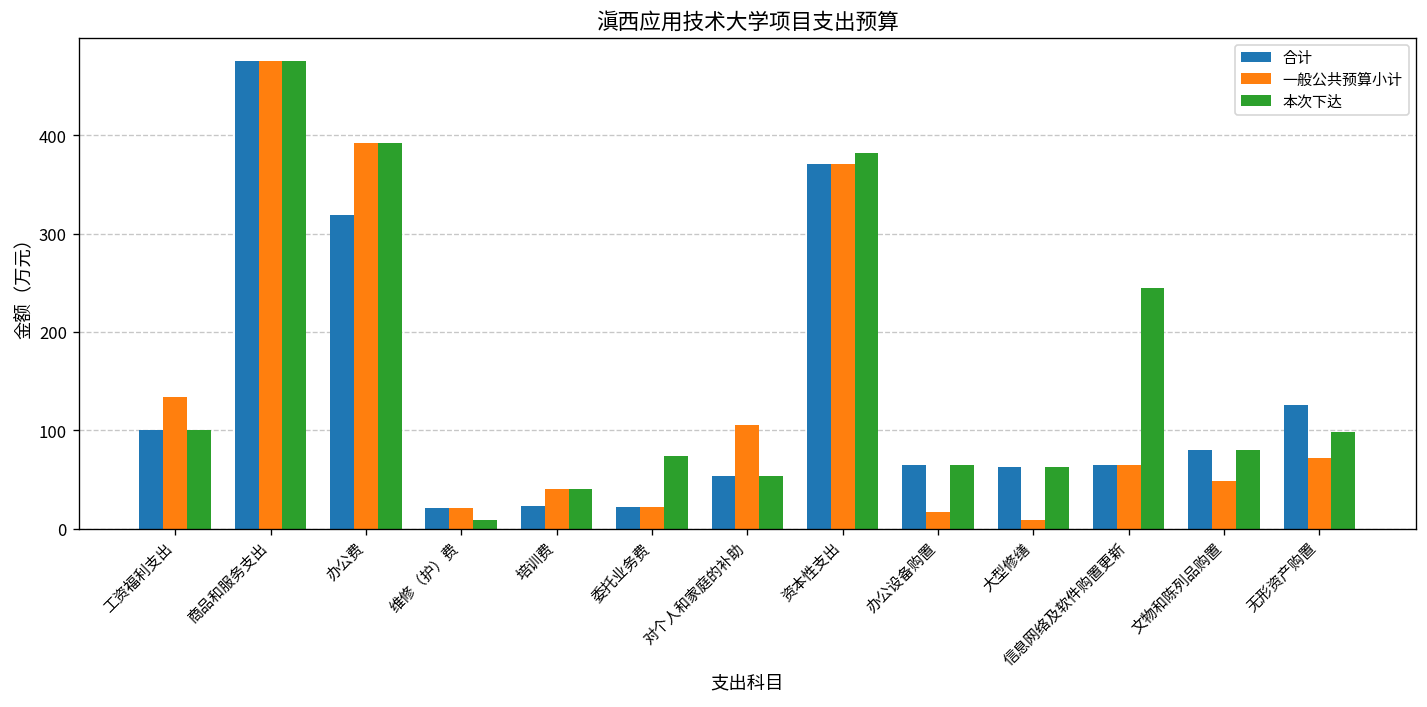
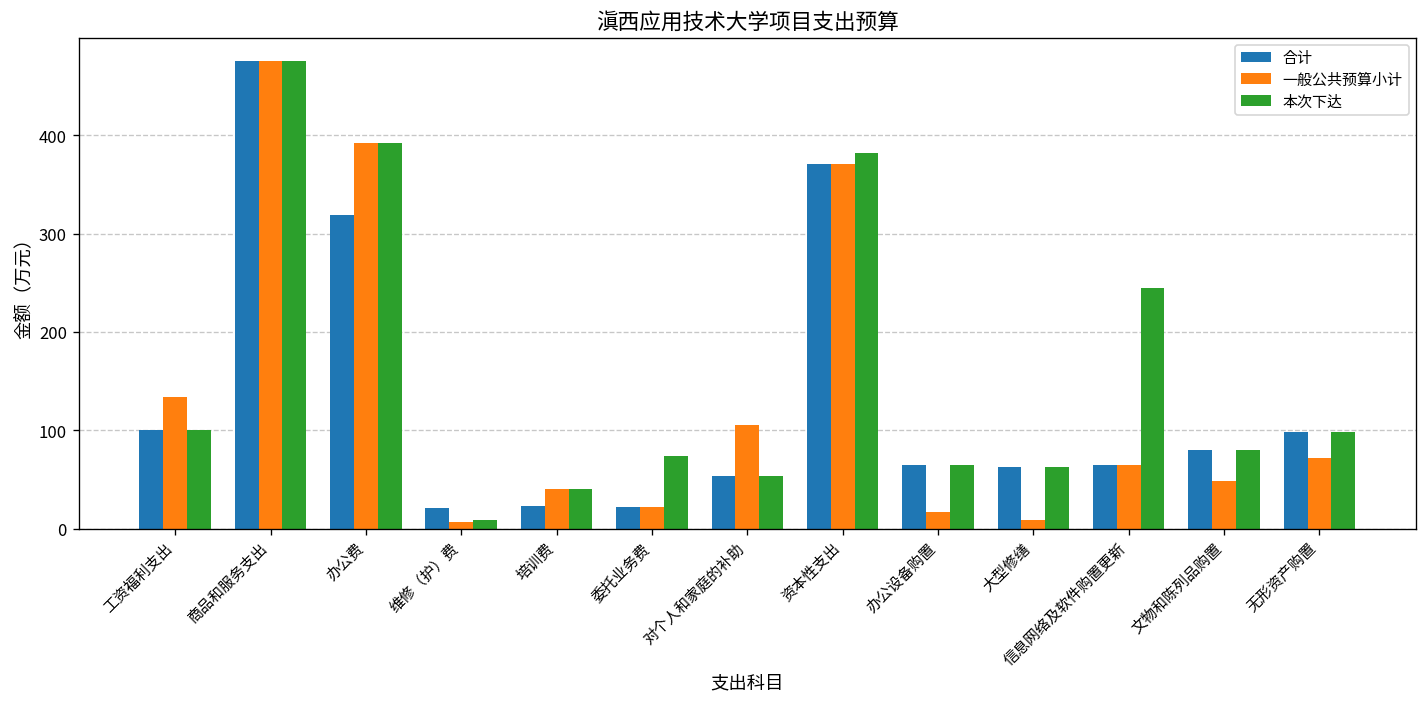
  {
    "合计": {
      "工资福利支出": 100,
      "商品和服务支出": 480,
      "办公费": 320,
      "维修（护）费": 20,
      "培训费": 20,
      "委托业务费": 20,
      "对个人和家庭的补助": 50,
      "资本性支出": 370,
      "办公设备购置": 70,
      "大型修缮": 60,
      "信息网络及软件购置更新": 70,
      "文物和陈列品购置": 80,
-     "无形资产购置": 130
+     "无形资产购置": 100
    },
    "一般公共预算小计": {
      "工资福利支出": 130,
      "商品和服务支出": 480,
      "办公费": 390,
-     "维修（护）费": 20,
+     "维修（护）费": 10,
      "培训费": 40,
      "委托业务费": 20,
      "对个人和家庭的补助": 110,
      "资本性支出": 370,
      "办公设备购置": 20,
      "大型修缮": 10,
      "信息网络及软件购置更新": 70,
      "文物和陈列品购置": 50,
      "无形资产购置": 70
    },
    "本次下达": {
      "工资福利支出": 100,
      "商品和服务支出": 480,
      "办公费": 390,
      "维修（护）费": 10,
      "培训费": 40,
      "委托业务费": 70,
      "对个人和家庭的补助": 50,
      "资本性支出": 380,
      "办公设备购置": 70,
      "大型修缮": 60,
      "信息网络及软件购置更新": 250,
      "文物和陈列品购置": 80,
      "无形资产购置": 100
    }
  }
